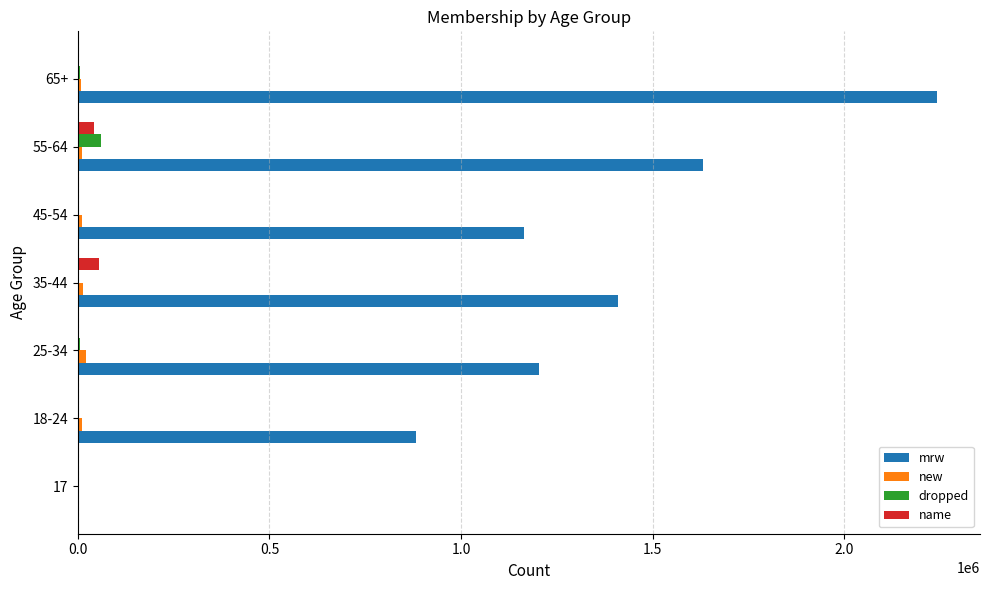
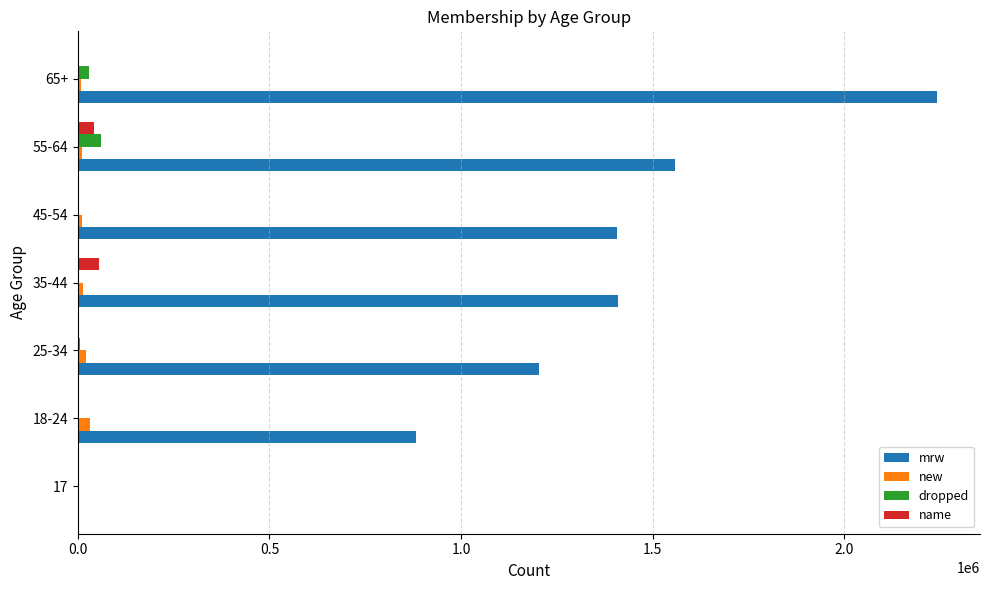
  {
    "mrw": {
      "65+": 2240000,
-     "55-64": 1630000,
-     "45-54": 1170000,
+     "55-64": 1560000,
+     "45-54": 1410000,
      "35-44": 1410000,
      "25-34": 1200000,
      "18-24": 880000
    },
    "new": {
      "65+": 10000,
      "55-64": 10000,
      "45-54": 10000,
      "35-44": 10000,
      "25-34": 20000,
-     "18-24": 10000
+     "18-24": 30000
    },
    "dropped": {
-     "65+": 0,
+     "65+": 30000,
      "55-64": 60000,
      "17": 0
    },
    "name": {
      "55-64": 40000,
      "35-44": 50000,
      "17": 0
    }
  }
